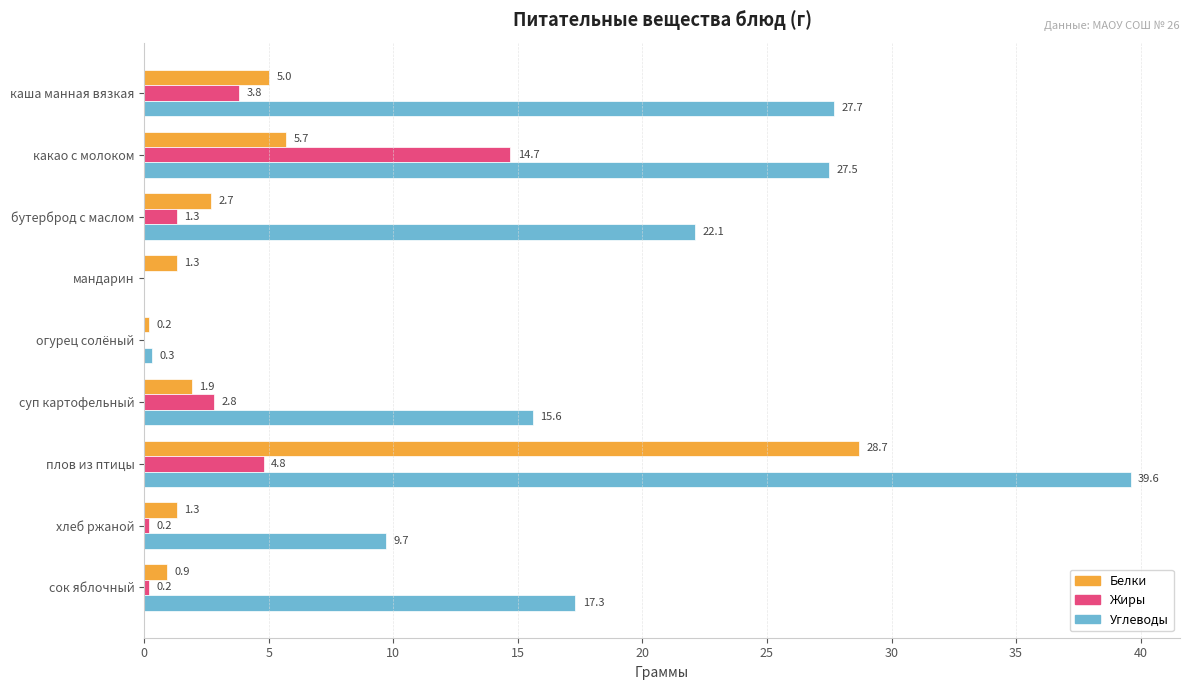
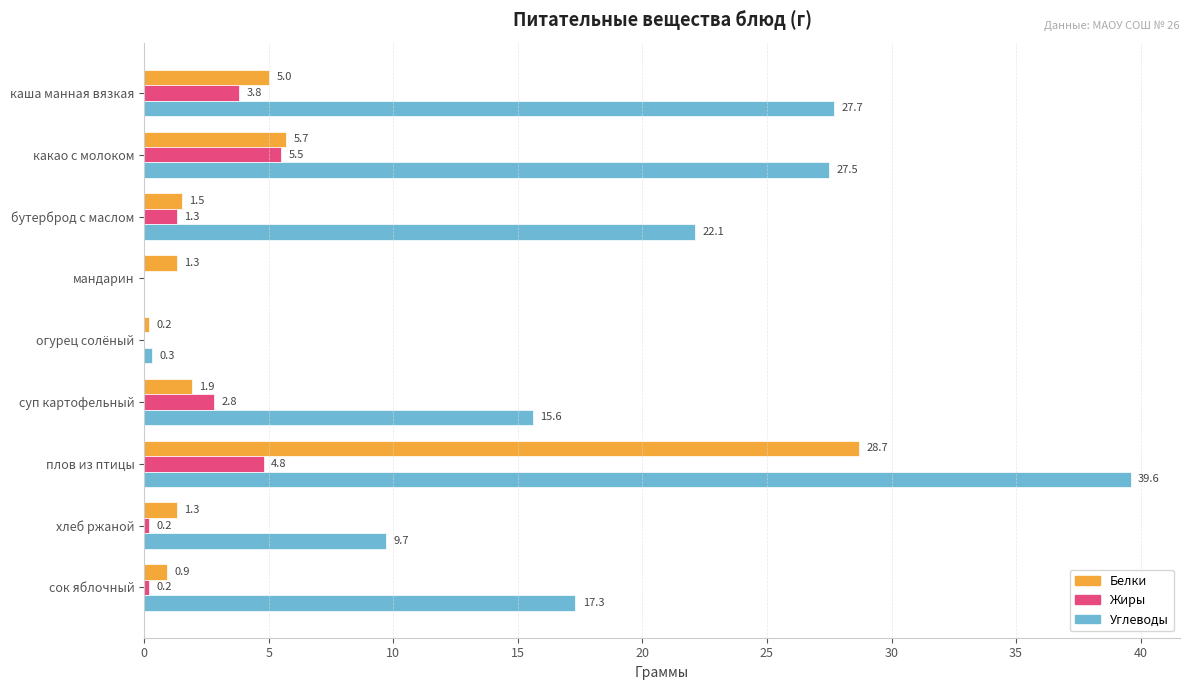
  {
    "Белки": {
      "каша манная вязкая": 5.0,
      "какао с молоком": 5.7,
-     "бутерброд с маслом": 2.7,
+     "бутерброд с маслом": 1.5,
      "мандарин": 1.3,
      "огурец солёный": 0.2,
      "суп картофельный": 1.9,
      "плов из птицы": 28.7,
      "хлеб ржаной": 1.3,
      "сок яблочный": 0.9
    },
    "Жиры": {
      "каша манная вязкая": 3.8,
-     "какао с молоком": 14.7,
+     "какао с молоком": 5.5,
      "бутерброд с маслом": 1.3,
      "суп картофельный": 2.8,
      "плов из птицы": 4.8,
      "хлеб ржаной": 0.2,
      "сок яблочный": 0.2
    },
    "Углеводы": {
      "каша манная вязкая": 27.7,
      "какао с молоком": 27.5,
      "бутерброд с маслом": 22.1,
      "огурец солёный": 0.3,
      "суп картофельный": 15.6,
      "плов из птицы": 39.6,
      "хлеб ржаной": 9.7,
      "сок яблочный": 17.3
    }
  }
